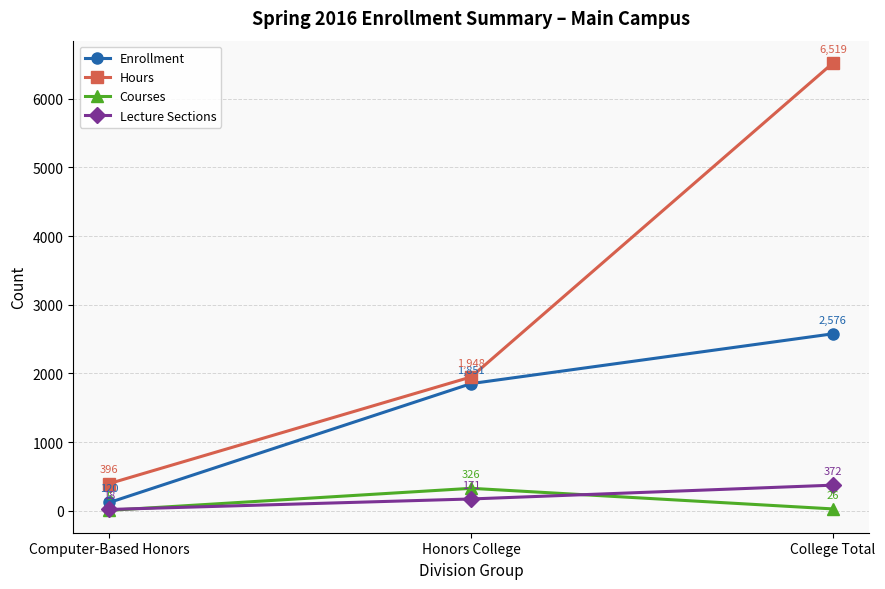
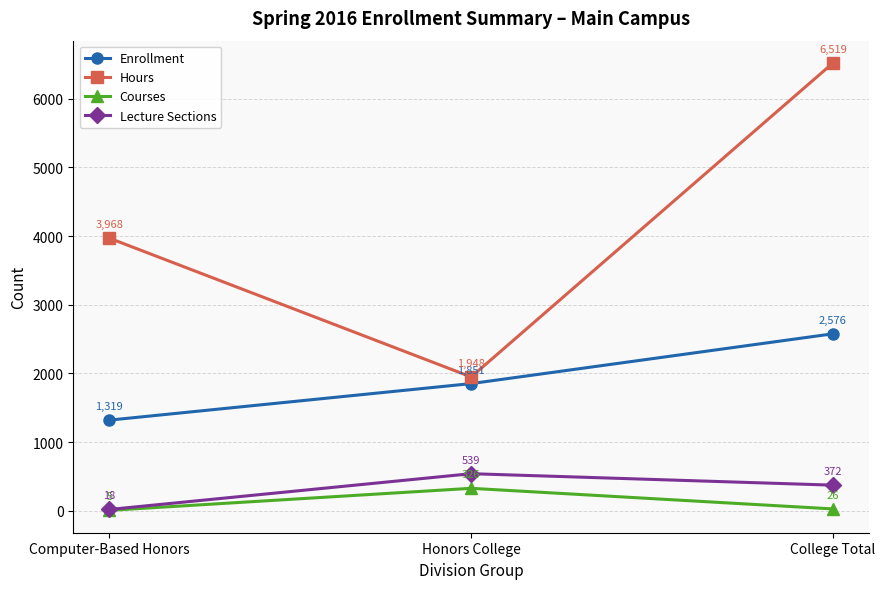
  {
    "Enrollment": {
-     "Computer-Based Honors": "120",
+     "Computer-Based Honors": "1,319",
      "College Total": "2,576"
    },
    "Hours": {
-     "Computer-Based Honors": "396",
+     "Computer-Based Honors": "3,968",
      "College Total": "6,519"
    },
    "Courses": {
      "Honors College": "326",
      "College Total": "26"
    },
    "Lecture Sections": {
-     "Honors College": "171",
+     "Honors College": "539",
      "College Total": "372"
    }
  }
